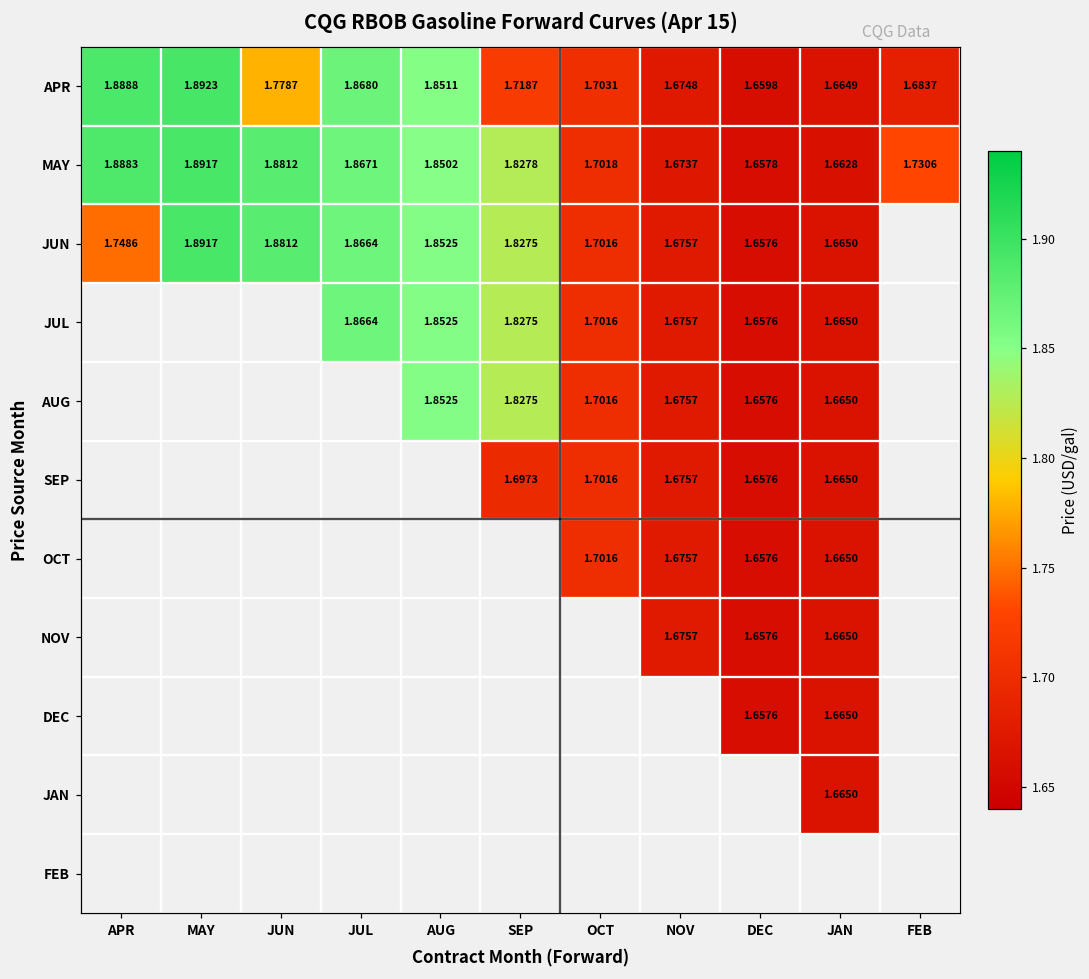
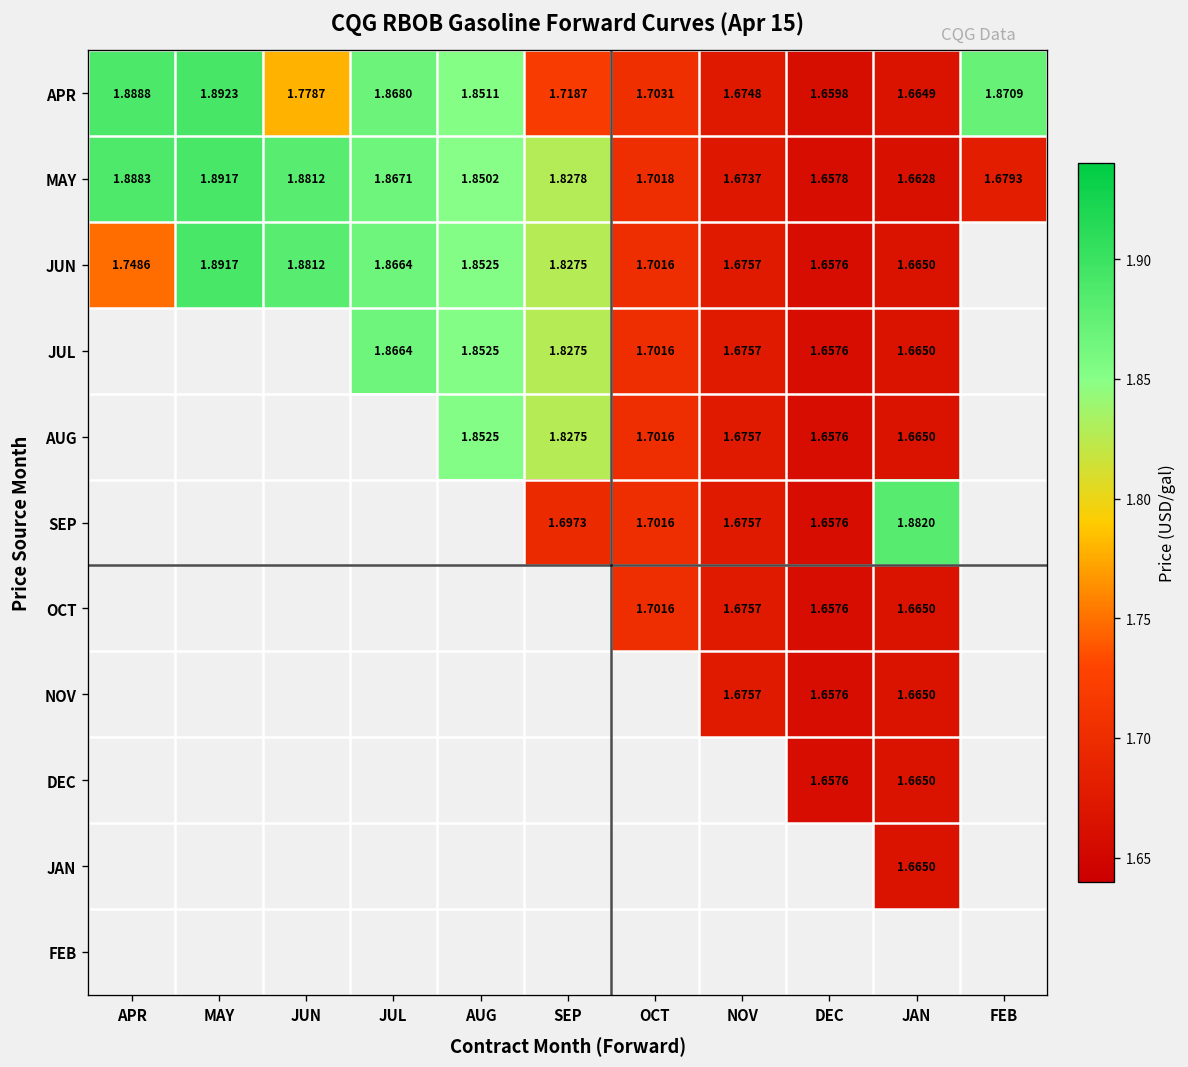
  {
    "APR": {
      "APR": 1.8888,
      "MAY": 1.8923,
      "JUN": 1.7787,
      "JUL": 1.8680,
      "AUG": 1.8511,
      "SEP": 1.7187,
      "OCT": 1.7031,
      "NOV": 1.6748,
      "DEC": 1.6598,
      "JAN": 1.6649,
-     "FEB": 1.6837
+     "FEB": 1.8709
    },
    "MAY": {
      "APR": 1.8883,
      "MAY": 1.8917,
      "JUN": 1.8812,
      "JUL": 1.8671,
      "AUG": 1.8502,
      "SEP": 1.8278,
      "OCT": 1.7018,
      "NOV": 1.6737,
      "DEC": 1.6578,
      "JAN": 1.6628,
-     "FEB": 1.7306
+     "FEB": 1.6793
    },
    "JUN": {
      "APR": 1.7486,
      "MAY": 1.8917,
      "JUN": 1.8812,
      "JUL": 1.8664,
      "AUG": 1.8525,
      "SEP": 1.8275,
      "OCT": 1.7016,
      "NOV": 1.6757,
      "DEC": 1.6576,
      "JAN": 1.6650
    },
    "JUL": {
      "JUL": 1.8664,
      "AUG": 1.8525,
      "SEP": 1.8275,
      "OCT": 1.7016,
      "NOV": 1.6757,
      "DEC": 1.6576,
      "JAN": 1.6650
    },
    "AUG": {
      "AUG": 1.8525,
      "SEP": 1.8275,
      "OCT": 1.7016,
      "NOV": 1.6757,
      "DEC": 1.6576,
      "JAN": 1.6650
    },
    "SEP": {
      "SEP": 1.6973,
      "OCT": 1.7016,
      "NOV": 1.6757,
      "DEC": 1.6576,
-     "JAN": 1.6650
+     "JAN": 1.8820
    },
    "OCT": {
      "OCT": 1.7016,
      "NOV": 1.6757,
      "DEC": 1.6576,
      "JAN": 1.6650
    },
    "NOV": {
      "NOV": 1.6757,
      "DEC": 1.6576,
      "JAN": 1.6650
    },
    "DEC": {
      "DEC": 1.6576,
      "JAN": 1.6650
    },
    "JAN": {
      "JAN": 1.6650
    }
  }
